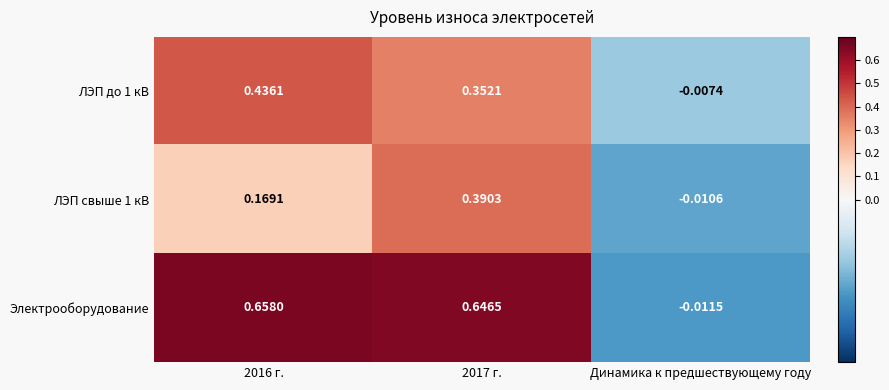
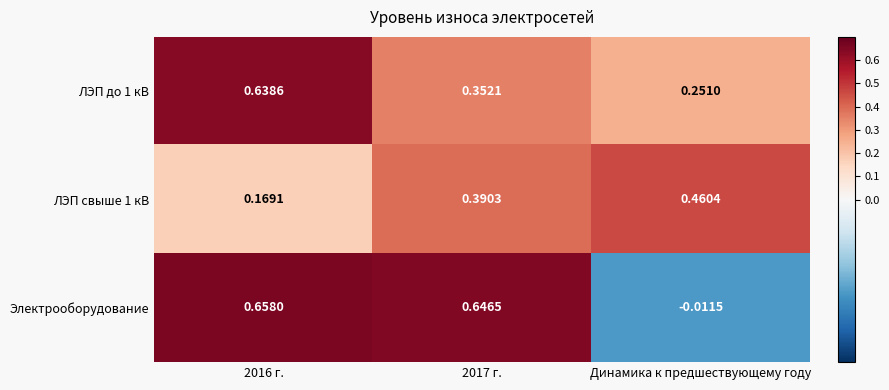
  {
    "ЛЭП до 1 кВ": {
-     "2016 г.": 0.4361,
+     "2016 г.": 0.6386,
      "2017 г.": 0.3521,
-     "Динамика к предшествующему году": -0.0074
+     "Динамика к предшествующему году": 0.2510
    },
    "ЛЭП свыше 1 кВ": {
      "2016 г.": 0.1691,
      "2017 г.": 0.3903,
-     "Динамика к предшествующему году": -0.0106
+     "Динамика к предшествующему году": 0.4604
    },
    "Электрооборудование": {
      "2016 г.": 0.6580,
      "2017 г.": 0.6465,
      "Динамика к предшествующему году": -0.0115
    }
  }
